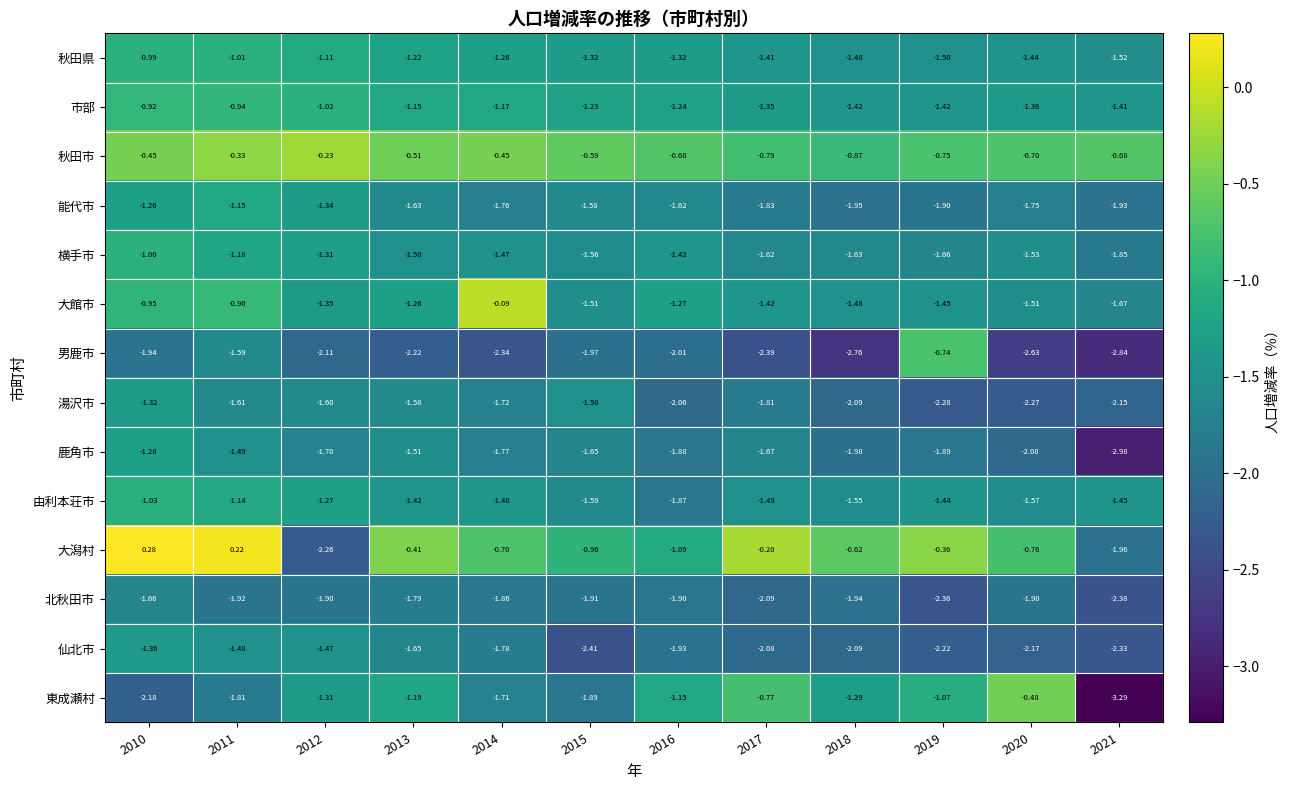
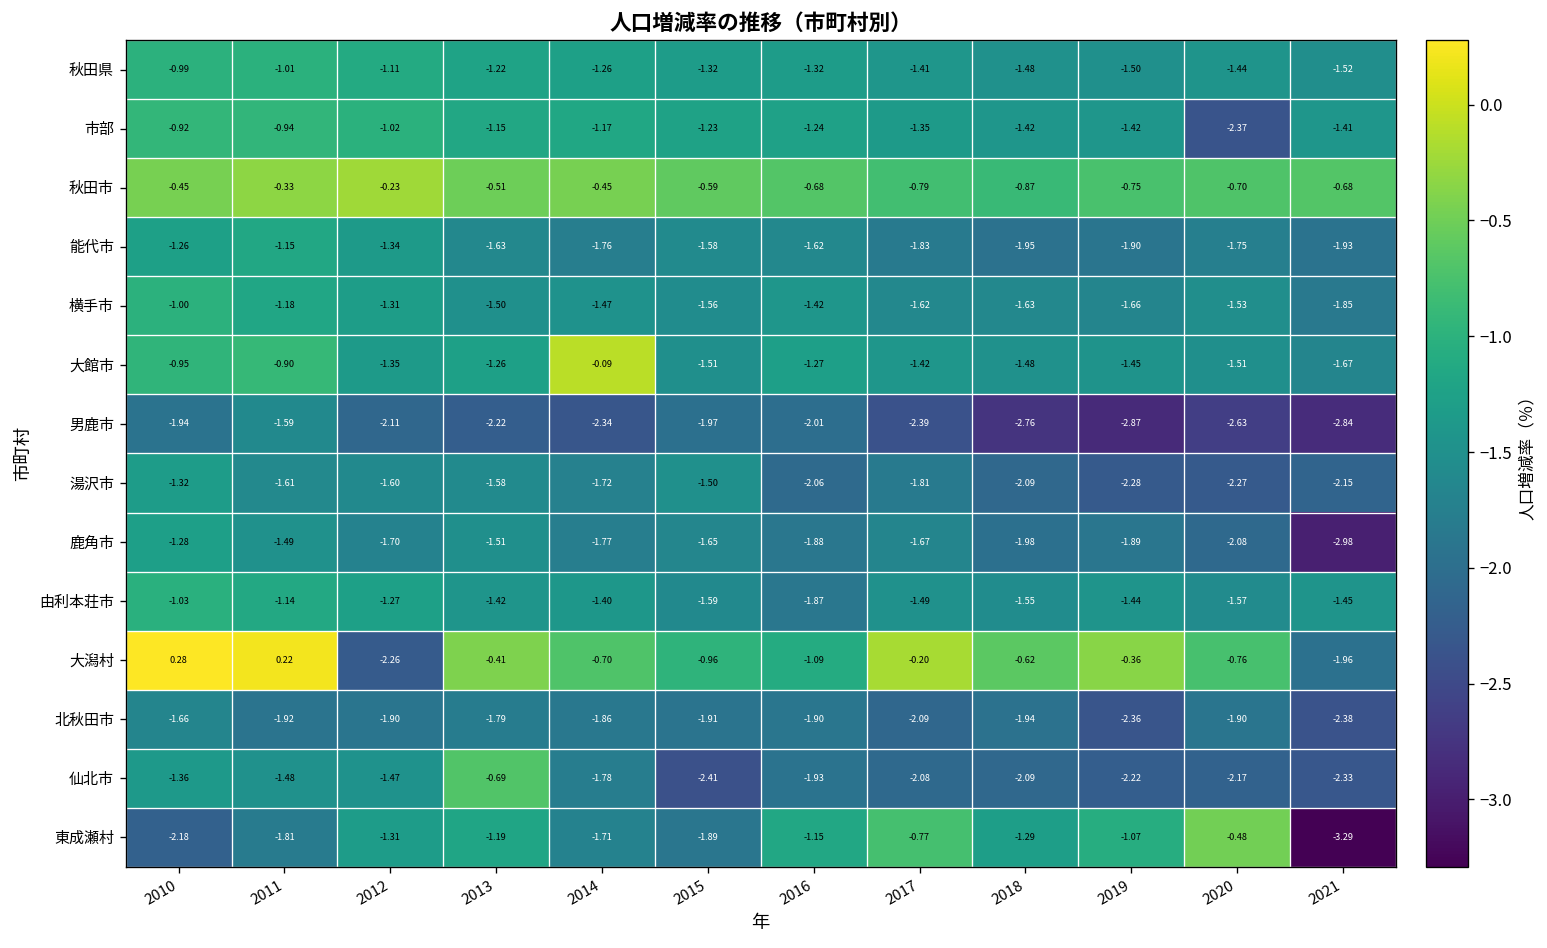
  {
    "秋田県": {
      "2010": -0.99,
      "2011": -1.01,
      "2012": -1.11,
      "2013": -1.22,
      "2014": -1.26,
      "2015": -1.32,
      "2016": -1.32,
      "2017": -1.41,
      "2018": -1.48,
      "2019": -1.50,
      "2020": -1.44,
      "2021": -1.52
    },
    "市部": {
      "2010": -0.92,
      "2011": -0.94,
      "2012": -1.02,
      "2013": -1.15,
      "2014": -1.17,
      "2015": -1.23,
      "2016": -1.24,
      "2017": -1.35,
      "2018": -1.42,
      "2019": -1.42,
-     "2020": -1.36,
+     "2020": -2.37,
      "2021": -1.41
    },
    "秋田市": {
      "2010": -0.45,
      "2011": -0.33,
      "2012": -0.23,
      "2013": -0.51,
      "2014": -0.45,
      "2015": -0.59,
      "2016": -0.68,
      "2017": -0.79,
      "2018": -0.87,
      "2019": -0.75,
      "2020": -0.70,
      "2021": -0.68
    },
    "能代市": {
      "2010": -1.26,
      "2011": -1.15,
      "2012": -1.34,
      "2013": -1.63,
      "2014": -1.76,
      "2015": -1.58,
      "2016": -1.62,
      "2017": -1.83,
      "2018": -1.95,
      "2019": -1.90,
      "2020": -1.75,
      "2021": -1.93
    },
    "横手市": {
      "2010": -1.00,
      "2011": -1.18,
      "2012": -1.31,
      "2013": -1.50,
      "2014": -1.47,
      "2015": -1.56,
      "2016": -1.42,
      "2017": -1.62,
      "2018": -1.63,
      "2019": -1.66,
      "2020": -1.53,
      "2021": -1.85
    },
    "大館市": {
      "2010": -0.95,
      "2011": -0.90,
      "2012": -1.35,
      "2013": -1.26,
      "2014": -0.09,
      "2015": -1.51,
      "2016": -1.27,
      "2017": -1.42,
      "2018": -1.48,
      "2019": -1.45,
      "2020": -1.51,
      "2021": -1.67
    },
    "男鹿市": {
      "2010": -1.94,
      "2011": -1.59,
      "2012": -2.11,
      "2013": -2.22,
      "2014": -2.34,
      "2015": -1.97,
      "2016": -2.01,
      "2017": -2.39,
      "2018": -2.76,
-     "2019": -0.74,
+     "2019": -2.87,
      "2020": -2.63,
      "2021": -2.84
    },
    "湯沢市": {
      "2010": -1.32,
      "2011": -1.61,
      "2012": -1.60,
      "2013": -1.58,
      "2014": -1.72,
      "2015": -1.50,
      "2016": -2.06,
      "2017": -1.81,
      "2018": -2.09,
      "2019": -2.28,
      "2020": -2.27,
      "2021": -2.15
    },
    "鹿角市": {
      "2010": -1.28,
      "2011": -1.49,
      "2012": -1.70,
      "2013": -1.51,
      "2014": -1.77,
      "2015": -1.65,
      "2016": -1.88,
      "2017": -1.67,
      "2018": -1.98,
      "2019": -1.89,
      "2020": -2.08,
      "2021": -2.98
    },
    "由利本荘市": {
      "2010": -1.03,
      "2011": -1.14,
      "2012": -1.27,
      "2013": -1.42,
      "2014": -1.40,
      "2015": -1.59,
      "2016": -1.87,
      "2017": -1.49,
      "2018": -1.55,
      "2019": -1.44,
      "2020": -1.57,
      "2021": -1.45
    },
    "大潟村": {
      "2010": 0.28,
      "2011": 0.22,
      "2012": -2.26,
      "2013": -0.41,
      "2014": -0.70,
      "2015": -0.96,
      "2016": -1.09,
      "2017": -0.20,
      "2018": -0.62,
      "2019": -0.36,
      "2020": -0.76,
      "2021": -1.96
    },
    "北秋田市": {
      "2010": -1.66,
      "2011": -1.92,
      "2012": -1.90,
      "2013": -1.79,
      "2014": -1.86,
      "2015": -1.91,
      "2016": -1.90,
      "2017": -2.09,
      "2018": -1.94,
      "2019": -2.36,
      "2020": -1.90,
      "2021": -2.38
    },
    "仙北市": {
      "2010": -1.36,
      "2011": -1.48,
      "2012": -1.47,
-     "2013": -1.65,
+     "2013": -0.69,
      "2014": -1.78,
      "2015": -2.41,
      "2016": -1.93,
      "2017": -2.08,
      "2018": -2.09,
      "2019": -2.22,
      "2020": -2.17,
      "2021": -2.33
    },
    "東成瀬村": {
      "2010": -2.18,
      "2011": -1.81,
      "2012": -1.31,
      "2013": -1.19,
      "2014": -1.71,
      "2015": -1.89,
      "2016": -1.15,
      "2017": -0.77,
      "2018": -1.29,
      "2019": -1.07,
      "2020": -0.48,
      "2021": -3.29
    }
  }
